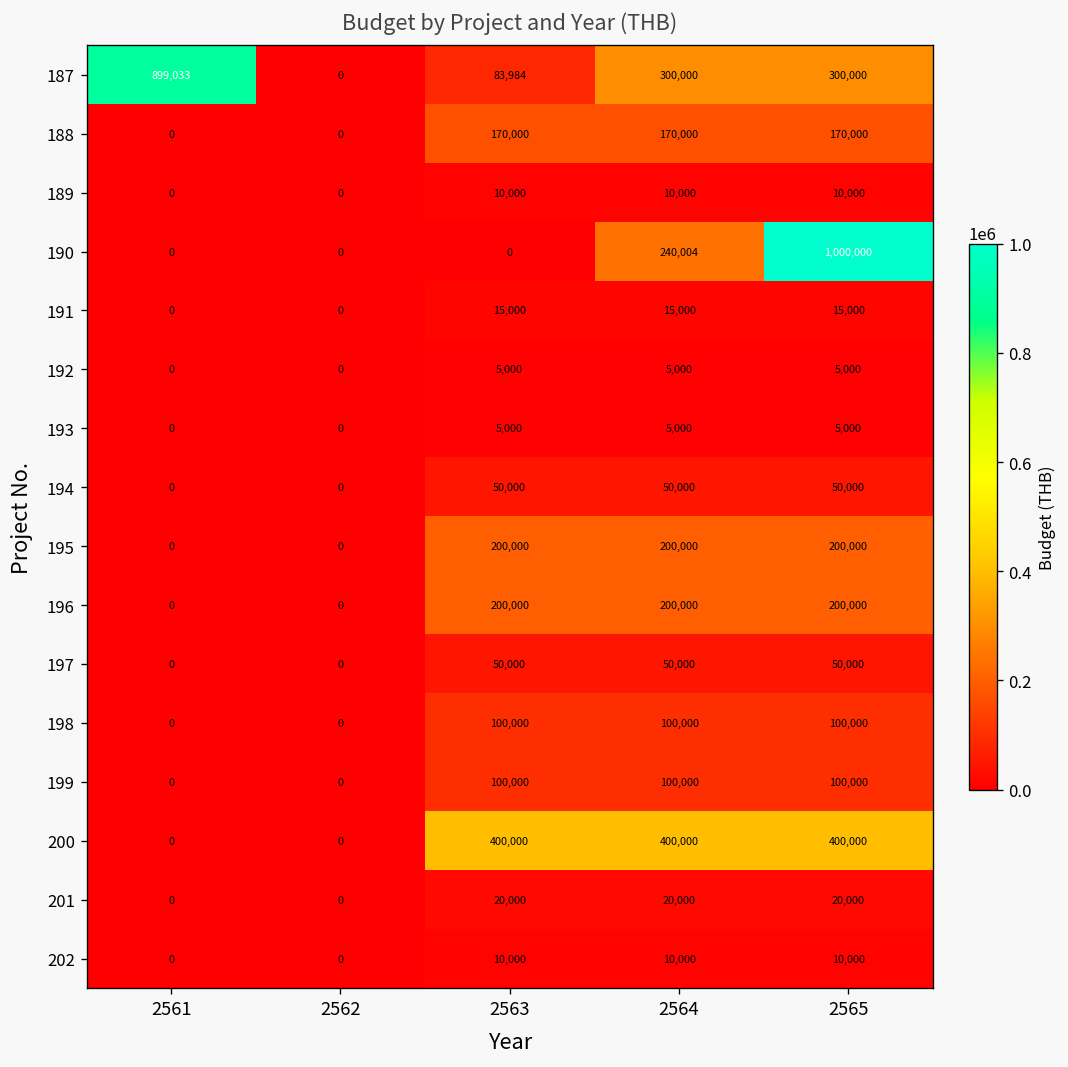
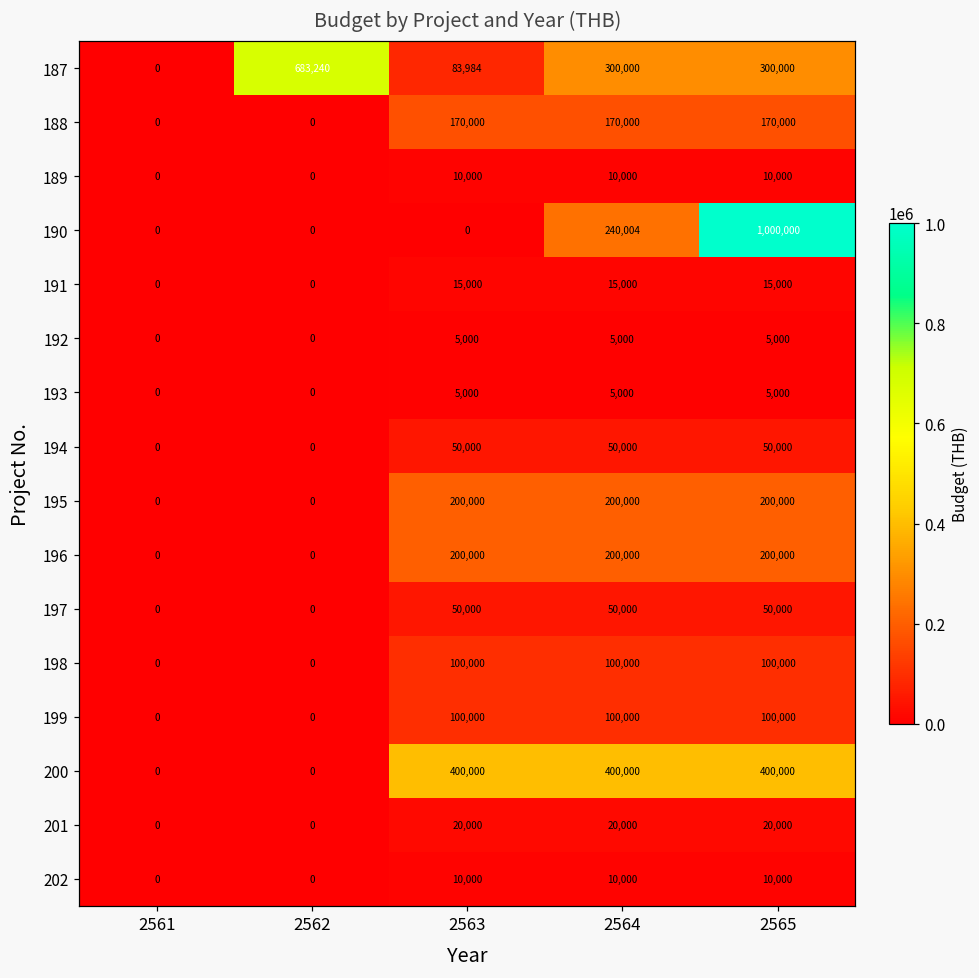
  {
    "187": {
-     "2561": "899,033",
-     "2562": "0",
+     "2561": "0",
+     "2562": "683,240",
      "2563": "83,984",
      "2564": "300,000",
      "2565": "300,000"
    },
    "188": {
      "2561": "0",
      "2562": "0",
      "2563": "170,000",
      "2564": "170,000",
      "2565": "170,000"
    },
    "189": {
      "2561": "0",
      "2562": "0",
      "2563": "10,000",
      "2564": "10,000",
      "2565": "10,000"
    },
    "190": {
      "2561": "0",
      "2562": "0",
      "2563": "0",
      "2564": "240,004",
      "2565": "1,000,000"
    },
    "191": {
      "2561": "0",
      "2562": "0",
      "2563": "15,000",
      "2564": "15,000",
      "2565": "15,000"
    },
    "192": {
      "2561": "0",
      "2562": "0",
      "2563": "5,000",
      "2564": "5,000",
      "2565": "5,000"
    },
    "193": {
      "2561": "0",
      "2562": "0",
      "2563": "5,000",
      "2564": "5,000",
      "2565": "5,000"
    },
    "194": {
      "2561": "0",
      "2562": "0",
      "2563": "50,000",
      "2564": "50,000",
      "2565": "50,000"
    },
    "195": {
      "2561": "0",
      "2562": "0",
      "2563": "200,000",
      "2564": "200,000",
      "2565": "200,000"
    },
    "196": {
      "2561": "0",
      "2562": "0",
      "2563": "200,000",
      "2564": "200,000",
      "2565": "200,000"
    },
    "197": {
      "2561": "0",
      "2562": "0",
      "2563": "50,000",
      "2564": "50,000",
      "2565": "50,000"
    },
    "198": {
      "2561": "0",
      "2562": "0",
      "2563": "100,000",
      "2564": "100,000",
      "2565": "100,000"
    },
    "199": {
      "2561": "0",
      "2562": "0",
      "2563": "100,000",
      "2564": "100,000",
      "2565": "100,000"
    },
    "200": {
      "2561": "0",
      "2562": "0",
      "2563": "400,000",
      "2564": "400,000",
      "2565": "400,000"
    },
    "201": {
      "2561": "0",
      "2562": "0",
      "2563": "20,000",
      "2564": "20,000",
      "2565": "20,000"
    },
    "202": {
      "2561": "0",
      "2562": "0",
      "2563": "10,000",
      "2564": "10,000",
      "2565": "10,000"
    }
  }
